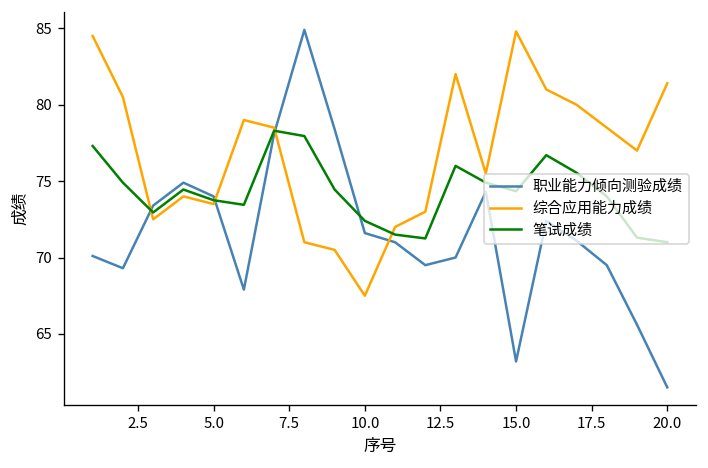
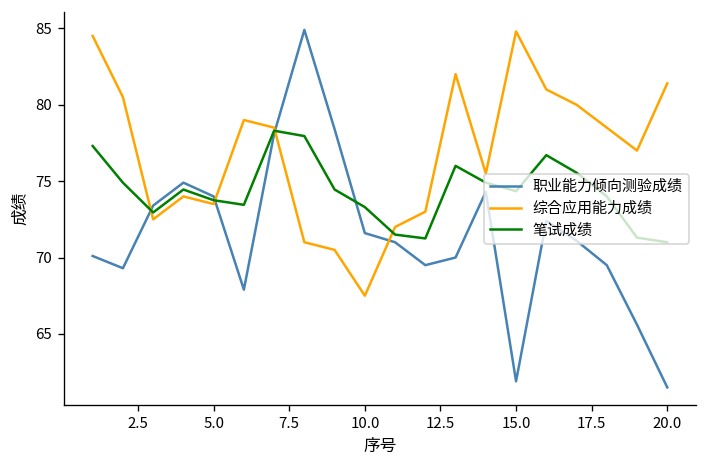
  {
    "职业能力倾向测验成绩": {
      "5.0": 74.0,
      "10.0": 71.6,
-     "15.0": 63.2,
+     "15.0": 61.9,
      "20.0": 61.5
    },
    "综合应用能力成绩": {
      "5.0": 73.5,
      "10.0": 67.5,
      "15.0": 84.8,
      "20.0": 81.4
    },
    "笔试成绩": {
      "5.0": 73.8,
-     "10.0": 72.4
+     "10.0": 73.3
    }
  }
